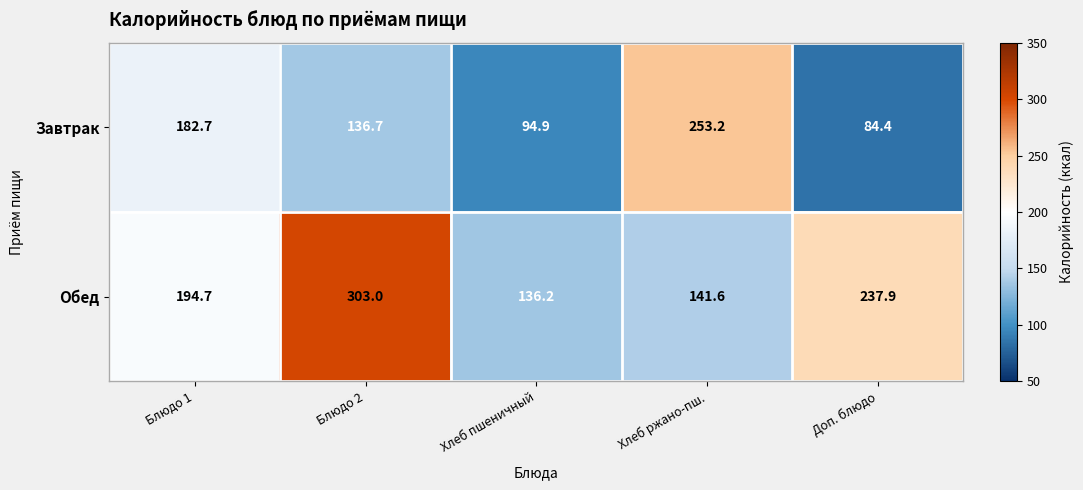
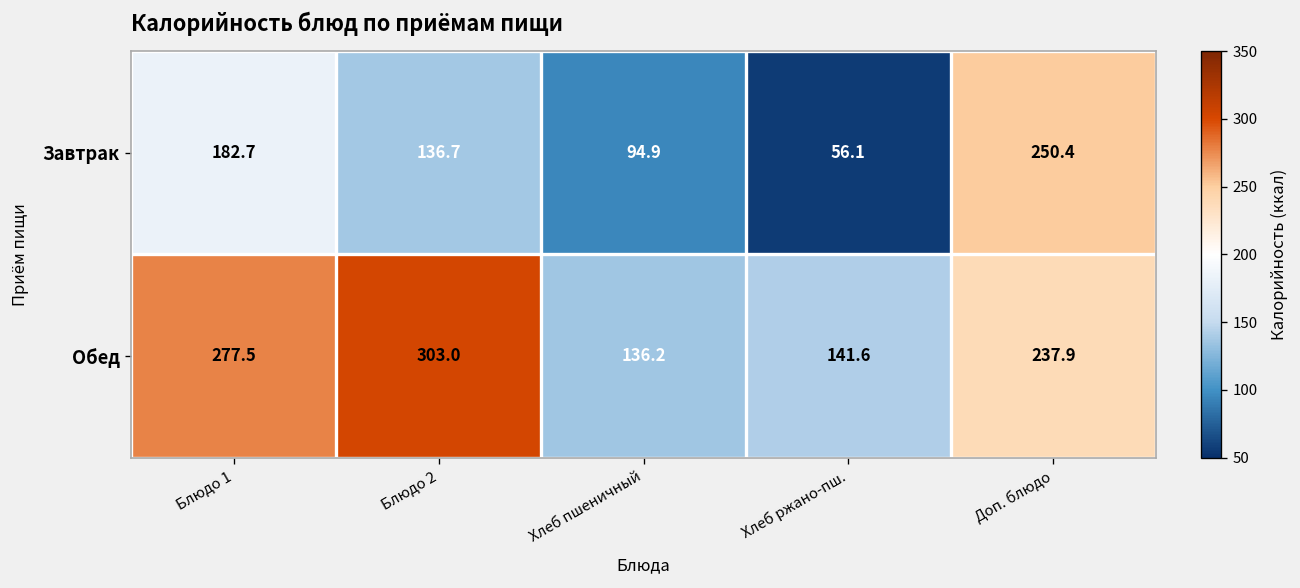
  {
    "Завтрак": {
      "Блюдо 1": 182.7,
      "Блюдо 2": 136.7,
      "Хлеб пшеничный": 94.9,
-     "Хлеб ржано-пш.": 253.2,
-     "Доп. блюдо": 84.4
+     "Хлеб ржано-пш.": 56.1,
+     "Доп. блюдо": 250.4
    },
    "Обед": {
-     "Блюдо 1": 194.7,
+     "Блюдо 1": 277.5,
      "Блюдо 2": 303.0,
      "Хлеб пшеничный": 136.2,
      "Хлеб ржано-пш.": 141.6,
      "Доп. блюдо": 237.9
    }
  }
